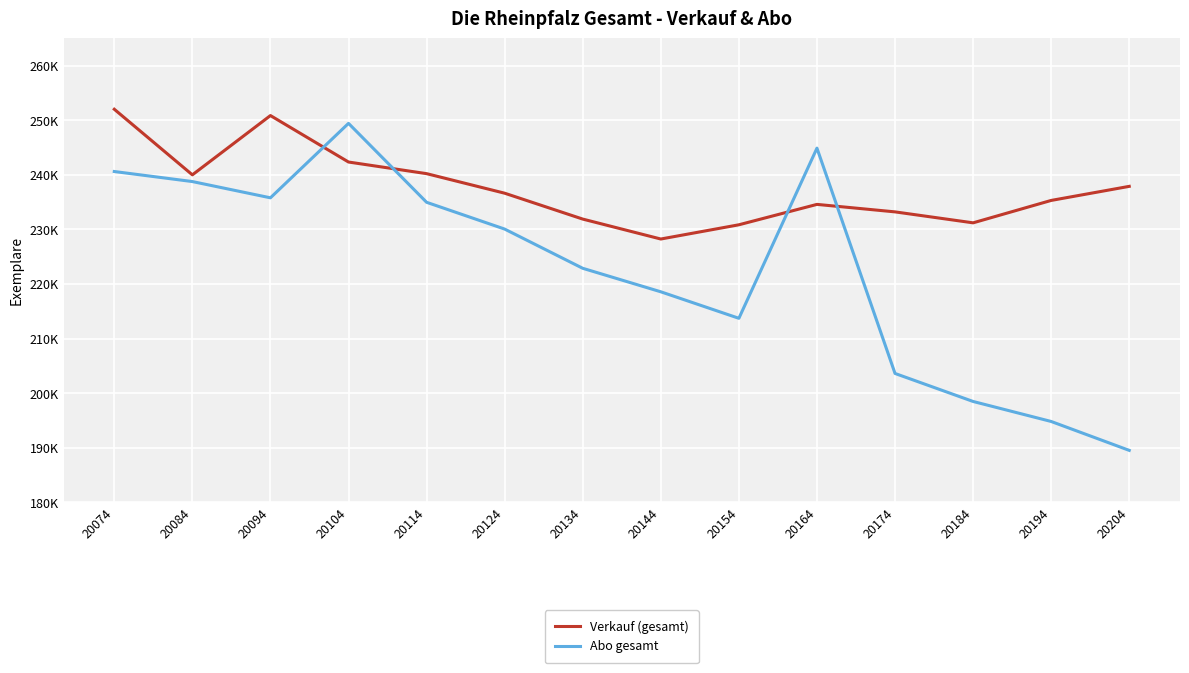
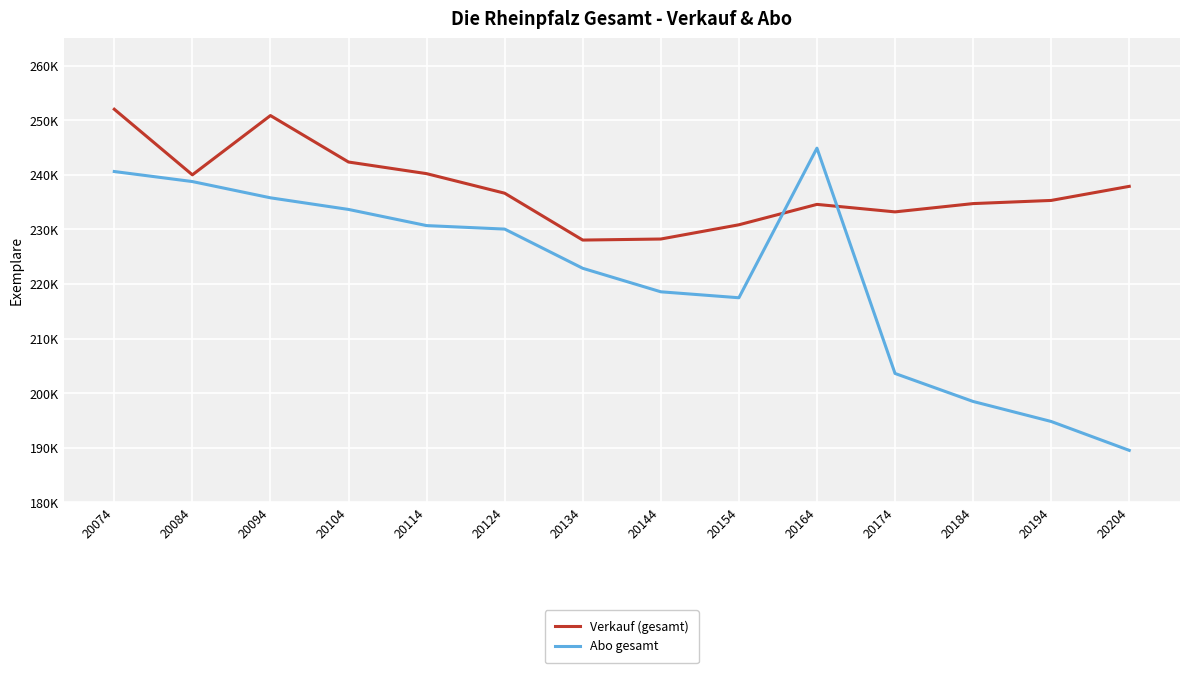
  {
    "Verkauf (gesamt)": {
      "20074": 252000,
      "20084": 240000,
      "20094": 251000,
      "20104": 242000,
      "20114": 240000,
      "20124": 237000,
-     "20134": 232000,
+     "20134": 228000,
      "20144": 228000,
      "20154": 231000,
      "20164": 235000,
      "20174": 233000,
-     "20184": 231000,
+     "20184": 235000,
      "20194": 235000,
      "20204": 238000
    },
    "Abo gesamt": {
      "20074": 241000,
      "20084": 239000,
      "20094": 236000,
-     "20104": 249000,
-     "20114": 235000,
+     "20104": 234000,
+     "20114": 231000,
      "20124": 230000,
      "20134": 223000,
      "20144": 219000,
-     "20154": 214000,
+     "20154": 217000,
      "20164": 245000,
      "20174": 204000,
      "20184": 198000,
      "20194": 195000,
      "20204": 190000
    }
  }
